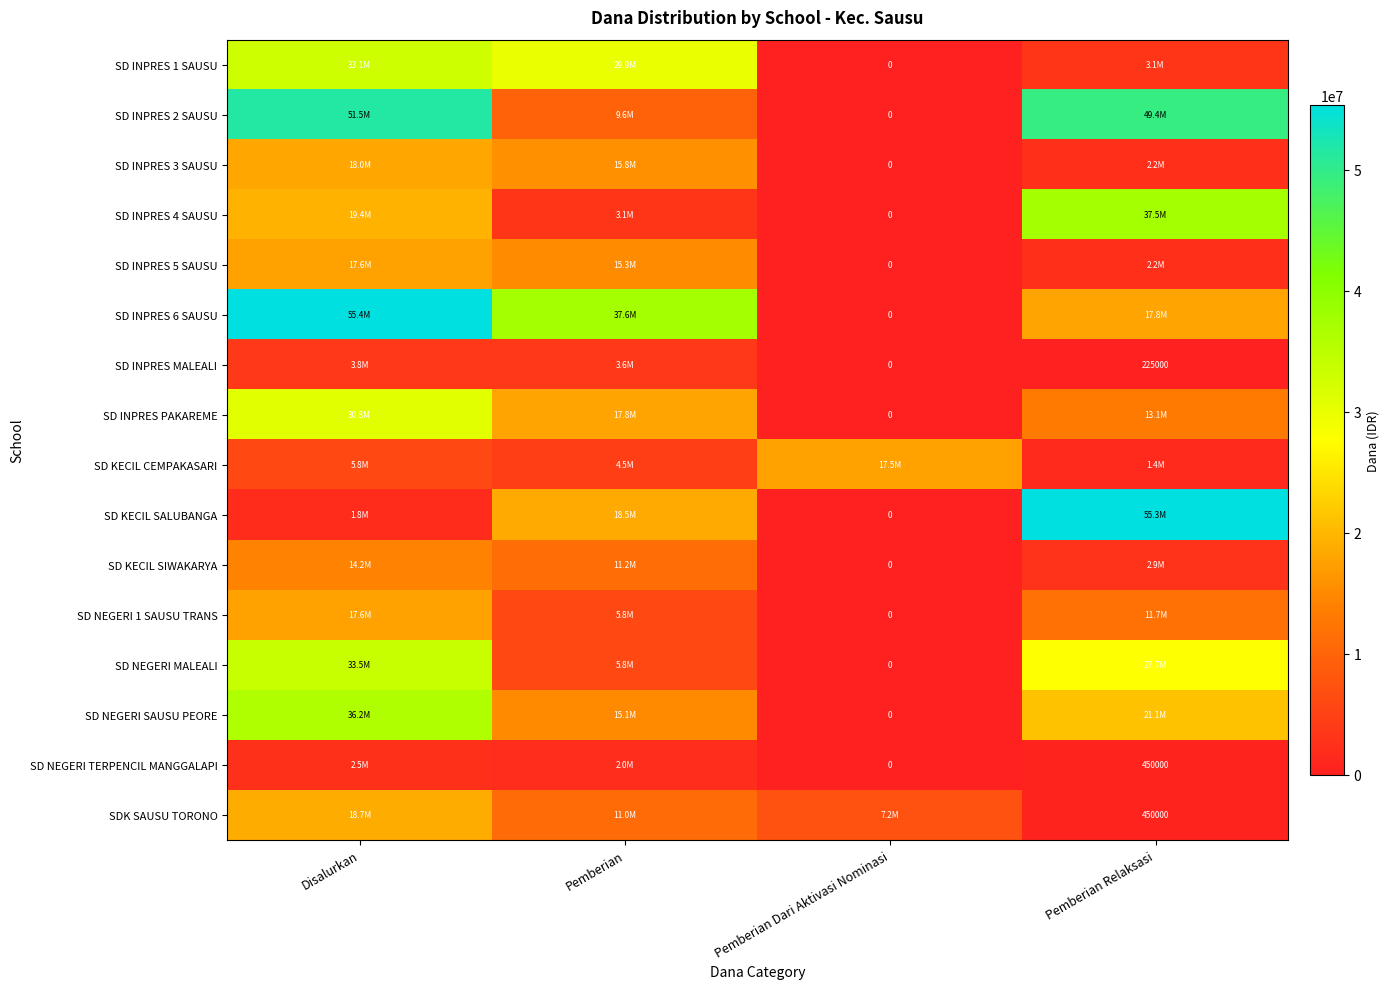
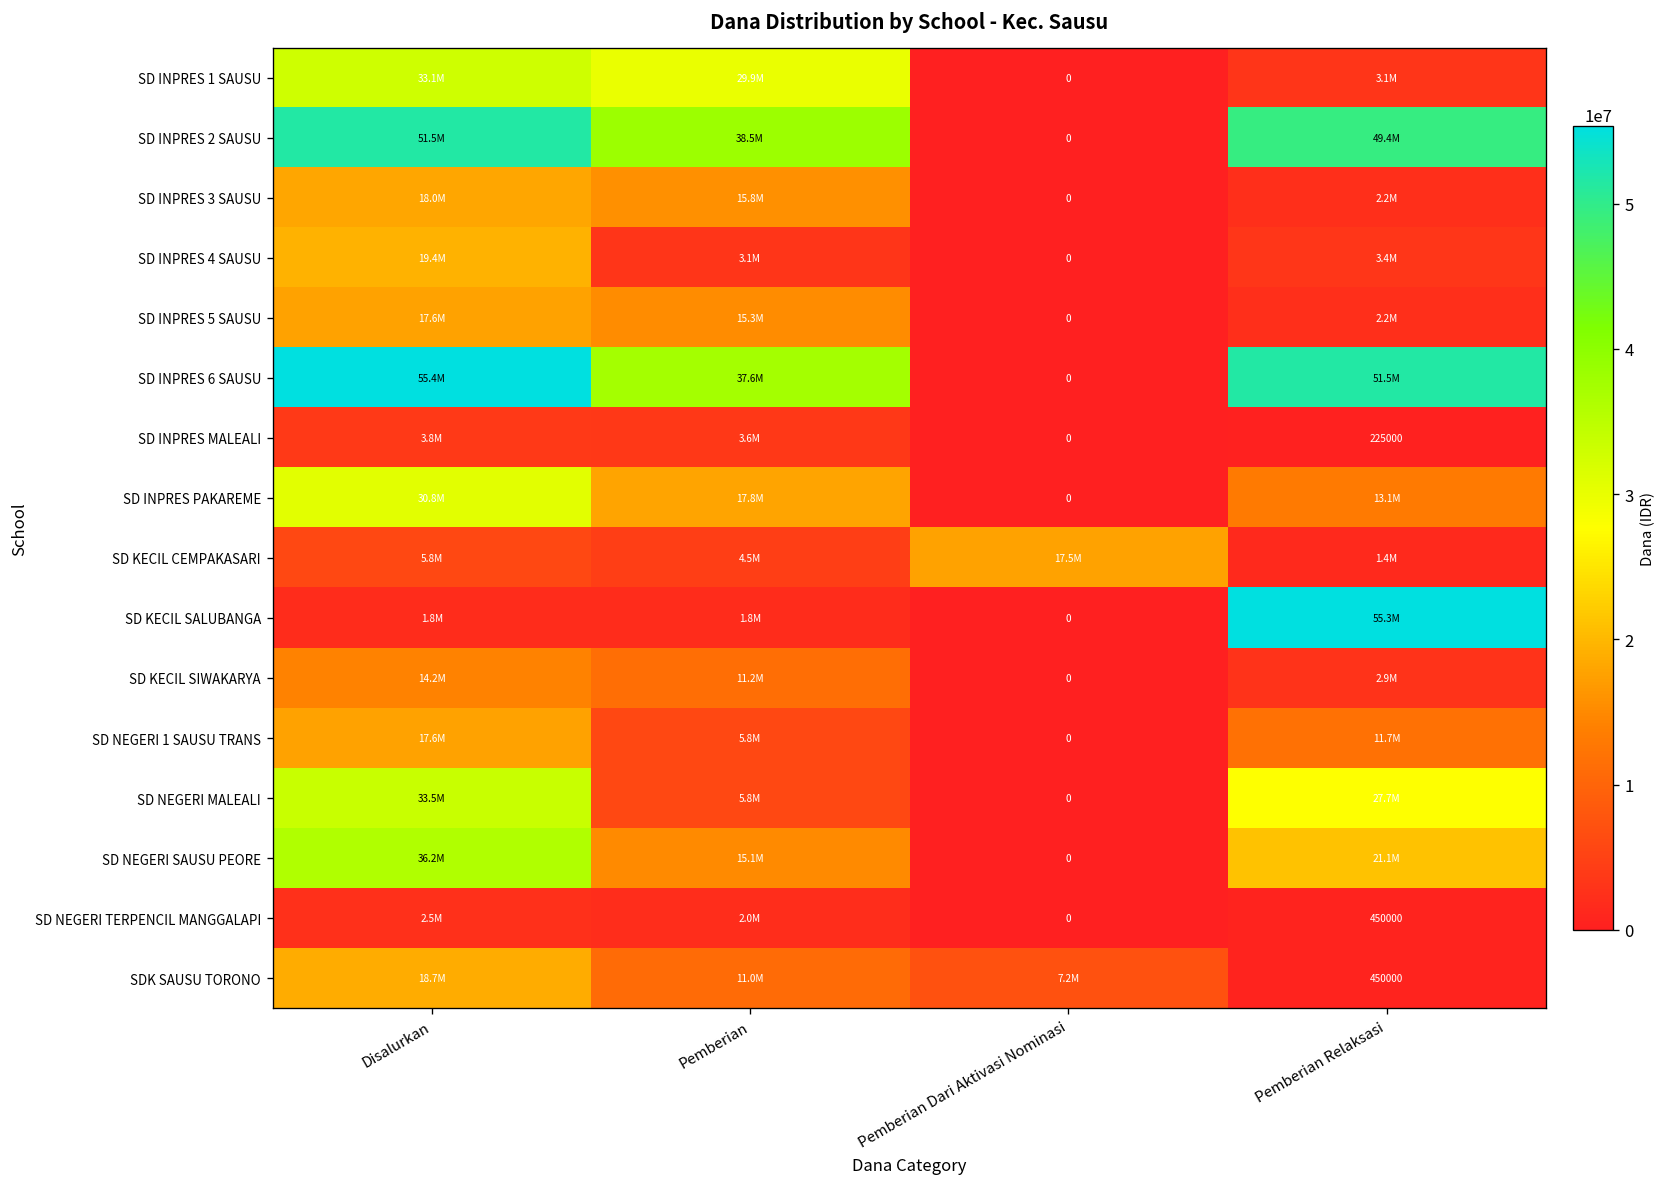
  {
    "SD INPRES 1 SAUSU": {
      "Disalurkan": "33.1M",
      "Pemberian": "29.9M",
      "Pemberian Dari Aktivasi Nominasi": "0",
      "Pemberian Relaksasi": "3.1M"
    },
    "SD INPRES 2 SAUSU": {
      "Disalurkan": "51.5M",
-     "Pemberian": "9.6M",
+     "Pemberian": "38.5M",
      "Pemberian Dari Aktivasi Nominasi": "0",
      "Pemberian Relaksasi": "49.4M"
    },
    "SD INPRES 3 SAUSU": {
      "Disalurkan": "18.0M",
      "Pemberian": "15.8M",
      "Pemberian Dari Aktivasi Nominasi": "0",
      "Pemberian Relaksasi": "2.2M"
    },
    "SD INPRES 4 SAUSU": {
      "Disalurkan": "19.4M",
      "Pemberian": "3.1M",
      "Pemberian Dari Aktivasi Nominasi": "0",
-     "Pemberian Relaksasi": "37.5M"
+     "Pemberian Relaksasi": "3.4M"
    },
    "SD INPRES 5 SAUSU": {
      "Disalurkan": "17.6M",
      "Pemberian": "15.3M",
      "Pemberian Dari Aktivasi Nominasi": "0",
      "Pemberian Relaksasi": "2.2M"
    },
    "SD INPRES 6 SAUSU": {
      "Disalurkan": "55.4M",
      "Pemberian": "37.6M",
      "Pemberian Dari Aktivasi Nominasi": "0",
-     "Pemberian Relaksasi": "17.8M"
+     "Pemberian Relaksasi": "51.5M"
    },
    "SD INPRES MALEALI": {
      "Disalurkan": "3.8M",
      "Pemberian": "3.6M",
      "Pemberian Dari Aktivasi Nominasi": "0",
      "Pemberian Relaksasi": "225000"
    },
    "SD INPRES PAKAREME": {
      "Disalurkan": "30.8M",
      "Pemberian": "17.8M",
      "Pemberian Dari Aktivasi Nominasi": "0",
      "Pemberian Relaksasi": "13.1M"
    },
    "SD KECIL CEMPAKASARI": {
      "Disalurkan": "5.8M",
      "Pemberian": "4.5M",
      "Pemberian Dari Aktivasi Nominasi": "17.5M",
      "Pemberian Relaksasi": "1.4M"
    },
    "SD KECIL SALUBANGA": {
      "Disalurkan": "1.8M",
-     "Pemberian": "18.5M",
+     "Pemberian": "1.8M",
      "Pemberian Dari Aktivasi Nominasi": "0",
      "Pemberian Relaksasi": "55.3M"
    },
    "SD KECIL SIWAKARYA": {
      "Disalurkan": "14.2M",
      "Pemberian": "11.2M",
      "Pemberian Dari Aktivasi Nominasi": "0",
      "Pemberian Relaksasi": "2.9M"
    },
    "SD NEGERI 1 SAUSU TRANS": {
      "Disalurkan": "17.6M",
      "Pemberian": "5.8M",
      "Pemberian Dari Aktivasi Nominasi": "0",
      "Pemberian Relaksasi": "11.7M"
    },
    "SD NEGERI MALEALI": {
      "Disalurkan": "33.5M",
      "Pemberian": "5.8M",
      "Pemberian Dari Aktivasi Nominasi": "0",
      "Pemberian Relaksasi": "27.7M"
    },
    "SD NEGERI SAUSU PEORE": {
      "Disalurkan": "36.2M",
      "Pemberian": "15.1M",
      "Pemberian Dari Aktivasi Nominasi": "0",
      "Pemberian Relaksasi": "21.1M"
    },
    "SD NEGERI TERPENCIL MANGGALAPI": {
      "Disalurkan": "2.5M",
      "Pemberian": "2.0M",
      "Pemberian Dari Aktivasi Nominasi": "0",
      "Pemberian Relaksasi": "450000"
    },
    "SDK SAUSU TORONO": {
      "Disalurkan": "18.7M",
      "Pemberian": "11.0M",
      "Pemberian Dari Aktivasi Nominasi": "7.2M",
      "Pemberian Relaksasi": "450000"
    }
  }
